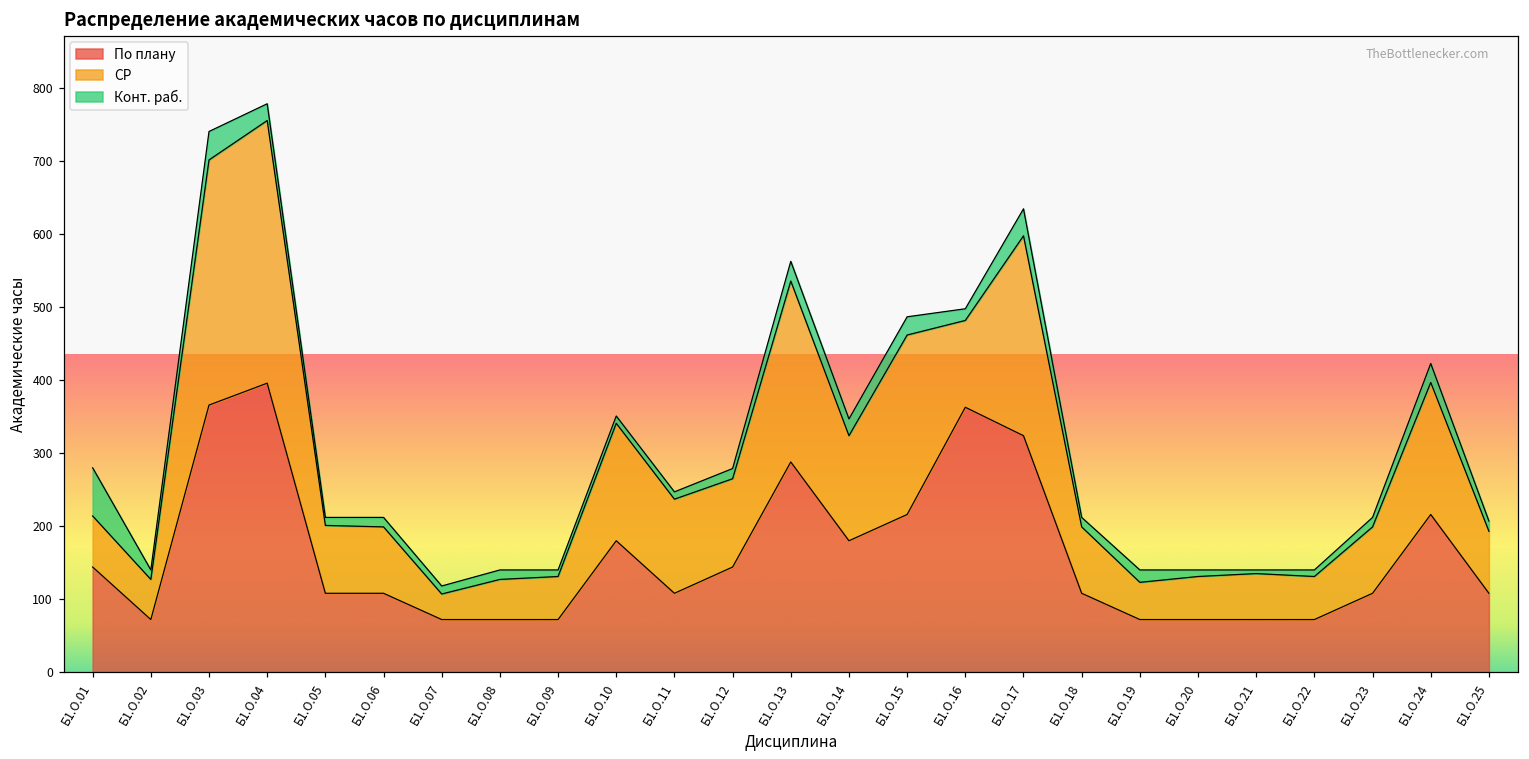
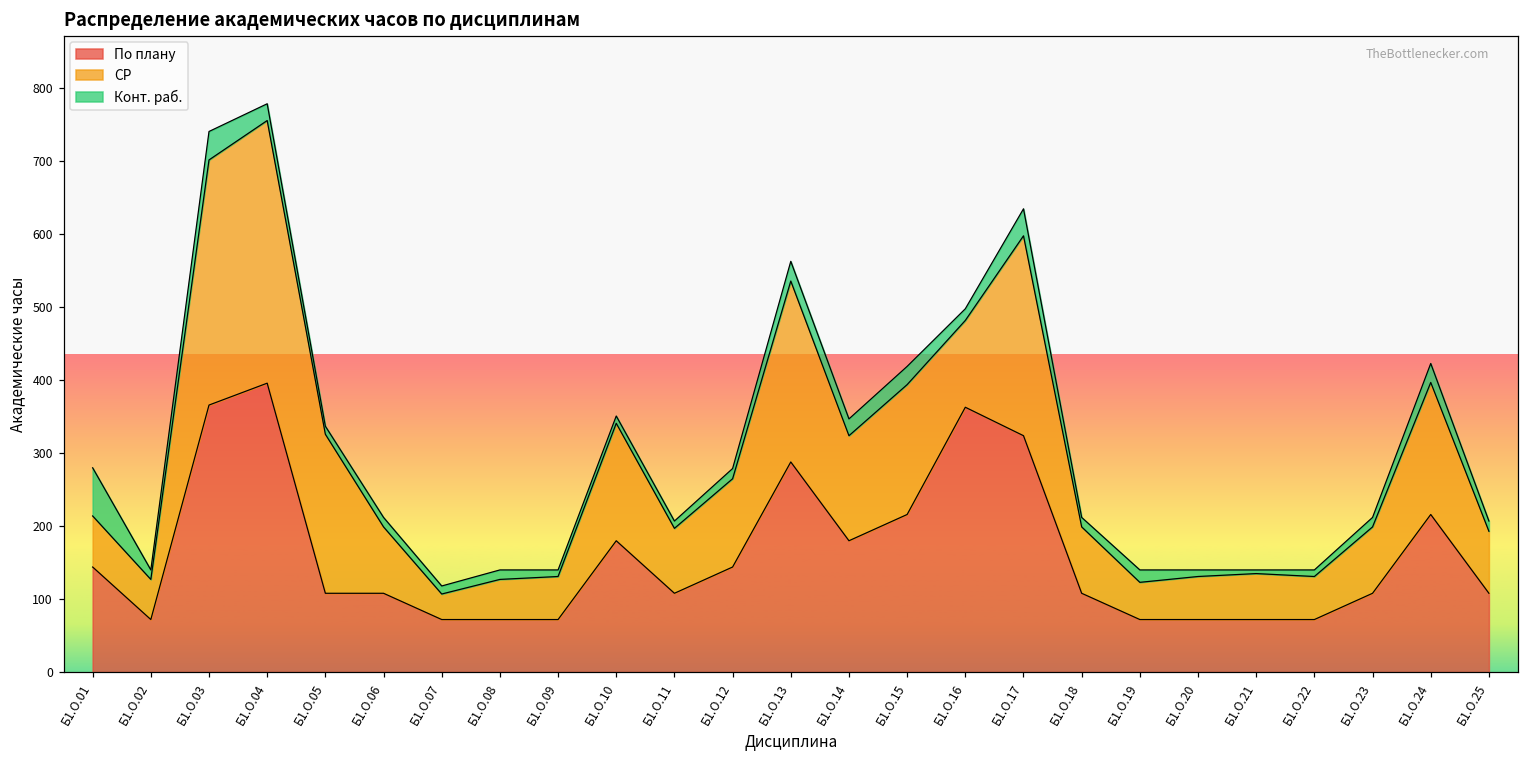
  {
    "По плану": {
      "Б1.О.01": 140,
      "Б1.О.02": 70,
      "Б1.О.03": 370,
      "Б1.О.04": 400,
      "Б1.О.05": 110,
      "Б1.О.06": 110,
      "Б1.О.07": 70,
      "Б1.О.08": 70,
      "Б1.О.09": 70,
      "Б1.О.10": 180,
      "Б1.О.11": 110,
      "Б1.О.12": 140,
      "Б1.О.13": 290,
      "Б1.О.14": 180,
      "Б1.О.15": 220,
      "Б1.О.16": 360,
      "Б1.О.17": 320,
      "Б1.О.18": 110,
      "Б1.О.19": 70,
      "Б1.О.20": 70,
      "Б1.О.21": 70,
      "Б1.О.22": 70,
      "Б1.О.23": 110,
      "Б1.О.24": 220,
      "Б1.О.25": 110
    },
    "СР": {
      "Б1.О.01": 70,
      "Б1.О.02": 60,
      "Б1.О.03": 340,
      "Б1.О.04": 360,
-     "Б1.О.05": 90,
+     "Б1.О.05": 220,
      "Б1.О.06": 90,
      "Б1.О.07": 40,
      "Б1.О.08": 60,
      "Б1.О.09": 60,
      "Б1.О.10": 160,
-     "Б1.О.11": 130,
+     "Б1.О.11": 90,
      "Б1.О.12": 120,
      "Б1.О.13": 250,
      "Б1.О.14": 140,
-     "Б1.О.15": 250,
+     "Б1.О.15": 180,
      "Б1.О.16": 120,
      "Б1.О.17": 270,
      "Б1.О.18": 90,
      "Б1.О.19": 50,
      "Б1.О.20": 60,
      "Б1.О.21": 60,
      "Б1.О.22": 60,
      "Б1.О.23": 90,
      "Б1.О.24": 180,
      "Б1.О.25": 90
    },
    "Конт. раб.": {
      "Б1.О.01": 70,
      "Б1.О.02": 10,
      "Б1.О.03": 40,
      "Б1.О.04": 20,
      "Б1.О.05": 10,
      "Б1.О.06": 10,
      "Б1.О.07": 10,
      "Б1.О.08": 10,
      "Б1.О.09": 10,
      "Б1.О.10": 10,
      "Б1.О.11": 10,
      "Б1.О.12": 10,
      "Б1.О.13": 30,
      "Б1.О.14": 20,
      "Б1.О.15": 30,
      "Б1.О.16": 20,
      "Б1.О.17": 40,
      "Б1.О.18": 10,
      "Б1.О.19": 20,
      "Б1.О.20": 10,
      "Б1.О.21": 10,
      "Б1.О.22": 10,
      "Б1.О.23": 10,
      "Б1.О.24": 30,
      "Б1.О.25": 10
    }
  }
